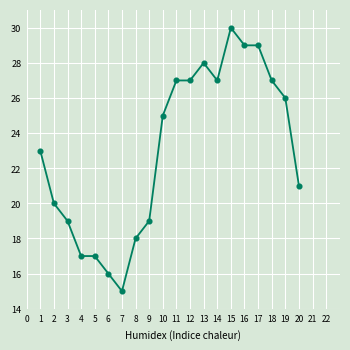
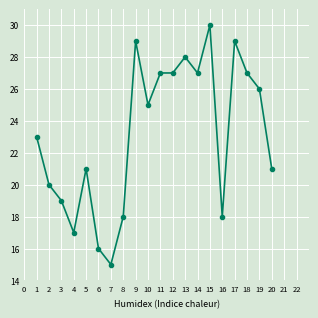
  {
    "1": 23,
    "2": 20,
    "3": 19,
    "4": 17,
-   "5": 17,
+   "5": 21,
    "6": 16,
    "7": 15,
    "8": 18,
-   "9": 19,
+   "9": 29,
    "10": 25,
    "11": 27,
    "12": 27,
    "13": 28,
    "14": 27,
    "15": 30,
-   "16": 29,
+   "16": 18,
    "17": 29,
    "18": 27,
    "19": 26,
    "20": 21
  }
